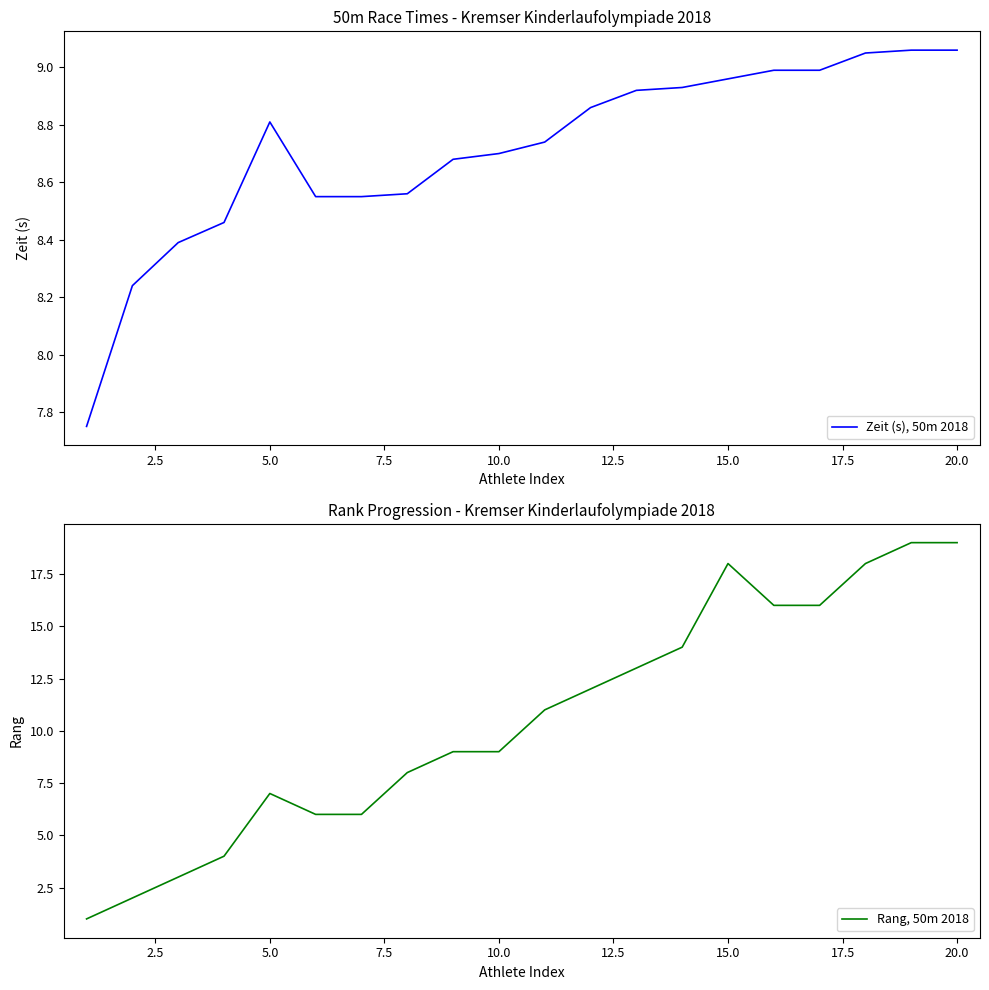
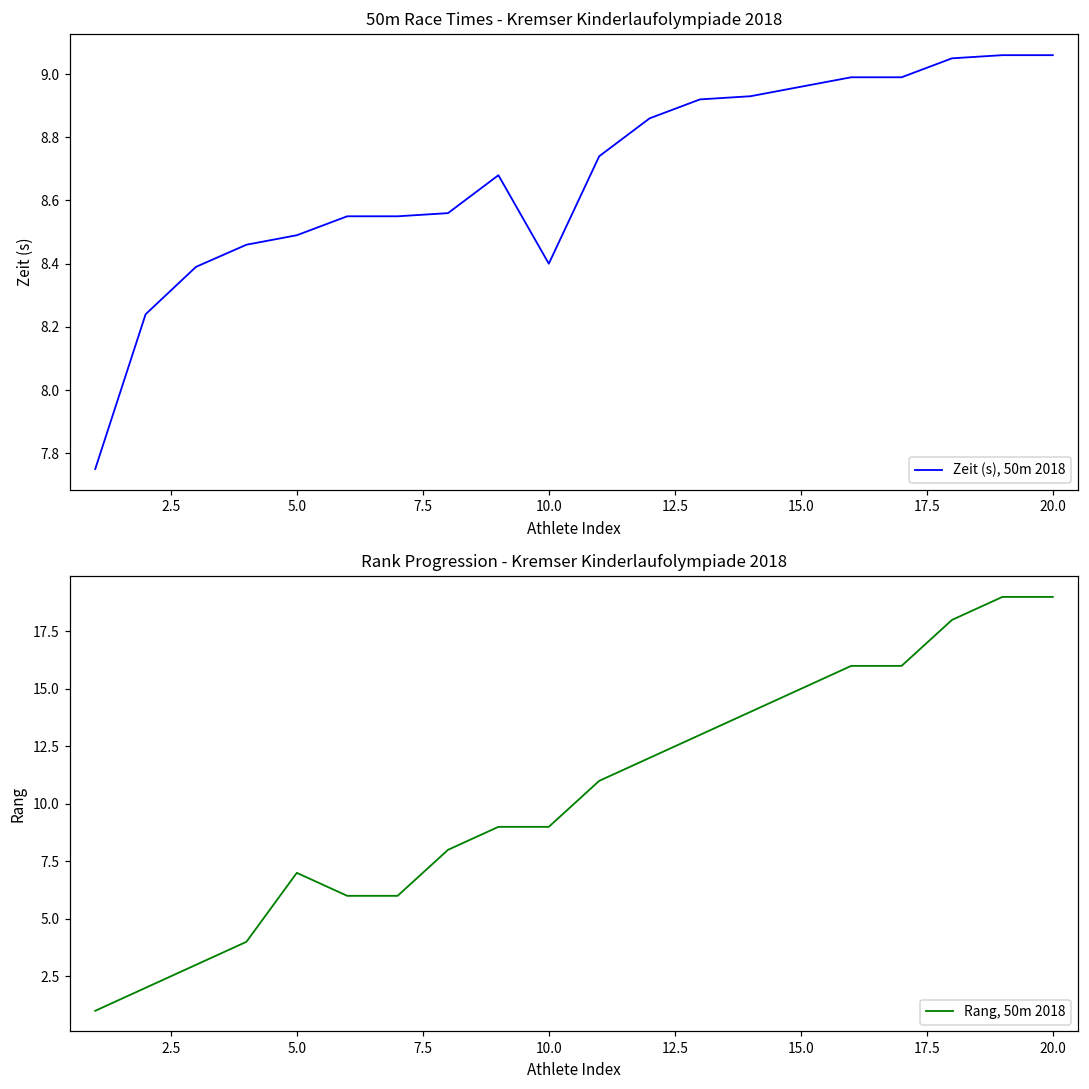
  {
    "50m Race Times - Kremser Kinderlaufolympiade 2018": {
-     "5.0": 8.81,
-     "10.0": 8.7,
+     "5.0": 8.49,
+     "10.0": 8.4,
      "15.0": 8.96,
      "20.0": 9.06
    },
    "Rank Progression - Kremser Kinderlaufolympiade 2018": {
      "5.0": 7,
      "10.0": 9,
-     "15.0": 18,
+     "15.0": 15,
      "20.0": 19
    }
  }
